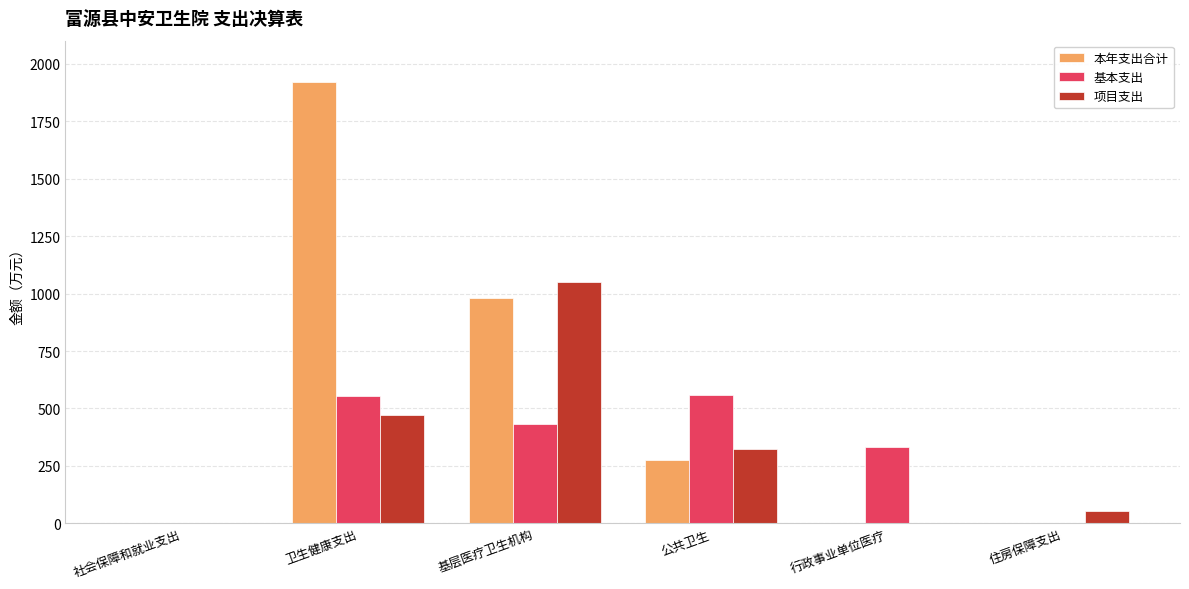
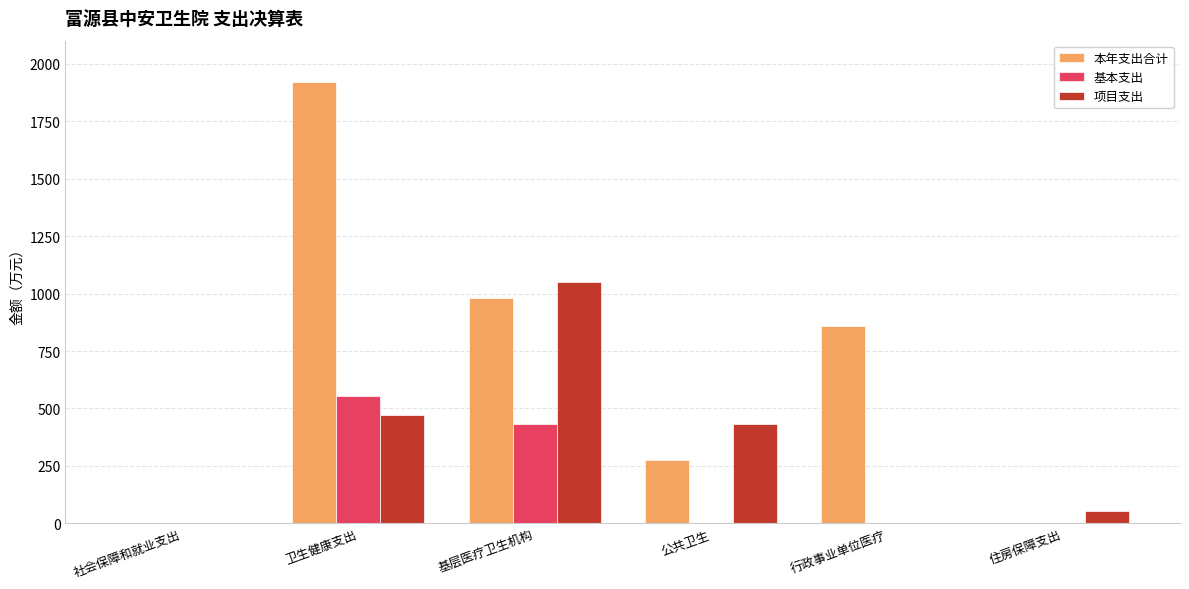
  {
    "本年支出合计": {
      "卫生健康支出": 1920,
      "基层医疗卫生机构": 980,
      "公共卫生": 280,
-     "行政事业单位医疗": 0
+     "行政事业单位医疗": 860
    },
    "基本支出": {
      "卫生健康支出": 550,
      "基层医疗卫生机构": 430,
-     "公共卫生": 560,
-     "行政事业单位医疗": 330
+     "公共卫生": 0,
+     "行政事业单位医疗": 0
    },
    "项目支出": {
      "社会保障和就业支出": 0,
      "卫生健康支出": 470,
      "基层医疗卫生机构": 1050,
-     "公共卫生": 320,
+     "公共卫生": 430,
      "行政事业单位医疗": 0,
      "住房保障支出": 60
    }
  }
